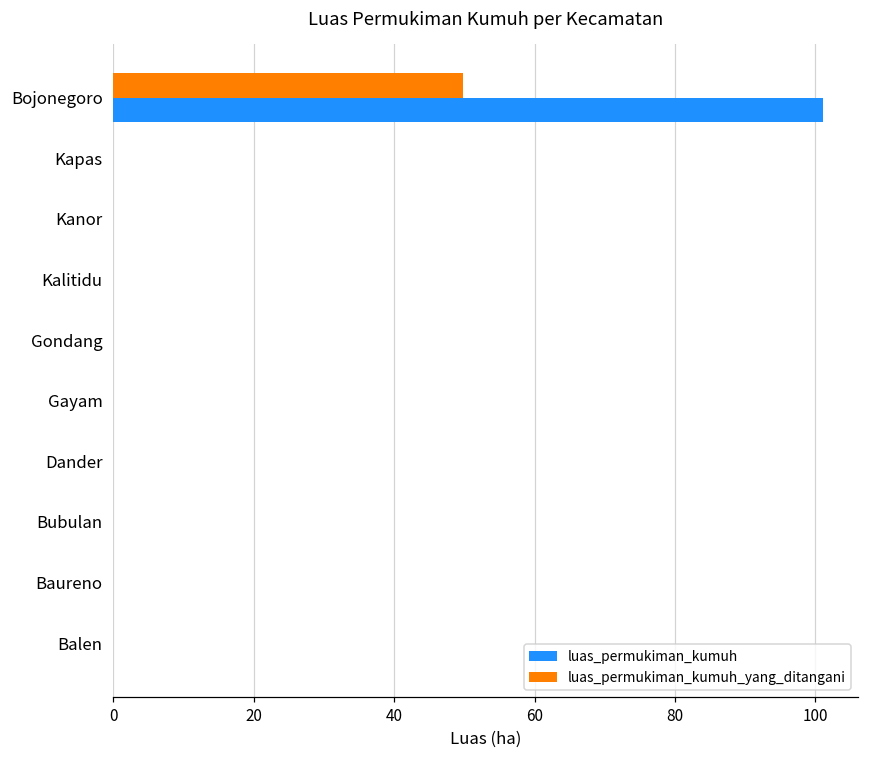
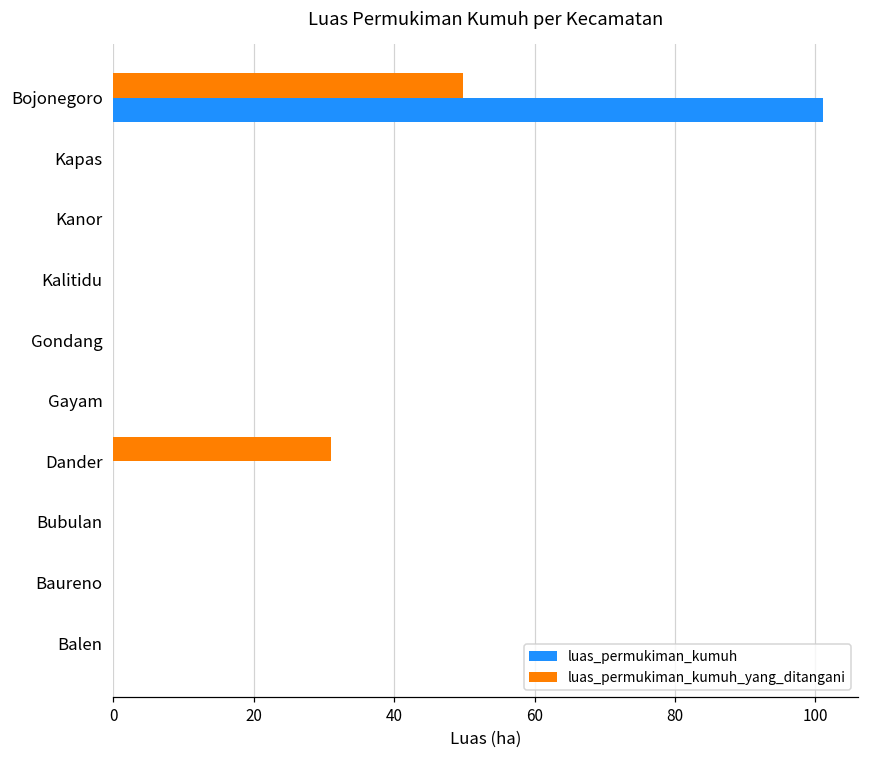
  {
    "luas_permukiman_kumuh": {
      "Bojonegoro": 101,
      "Kapas": 0,
      "Kanor": 0,
      "Kalitidu": 0,
      "Gondang": 0,
      "Gayam": 0,
      "Dander": 0,
      "Bubulan": 0,
      "Baureno": 0,
      "Balen": 0
    },
    "luas_permukiman_kumuh_yang_ditangani": {
      "Bojonegoro": 50,
      "Kapas": 0,
      "Kanor": 0,
      "Kalitidu": 0,
      "Gondang": 0,
      "Gayam": 0,
-     "Dander": 0,
+     "Dander": 31,
      "Bubulan": 0,
      "Baureno": 0,
      "Balen": 0
    }
  }
